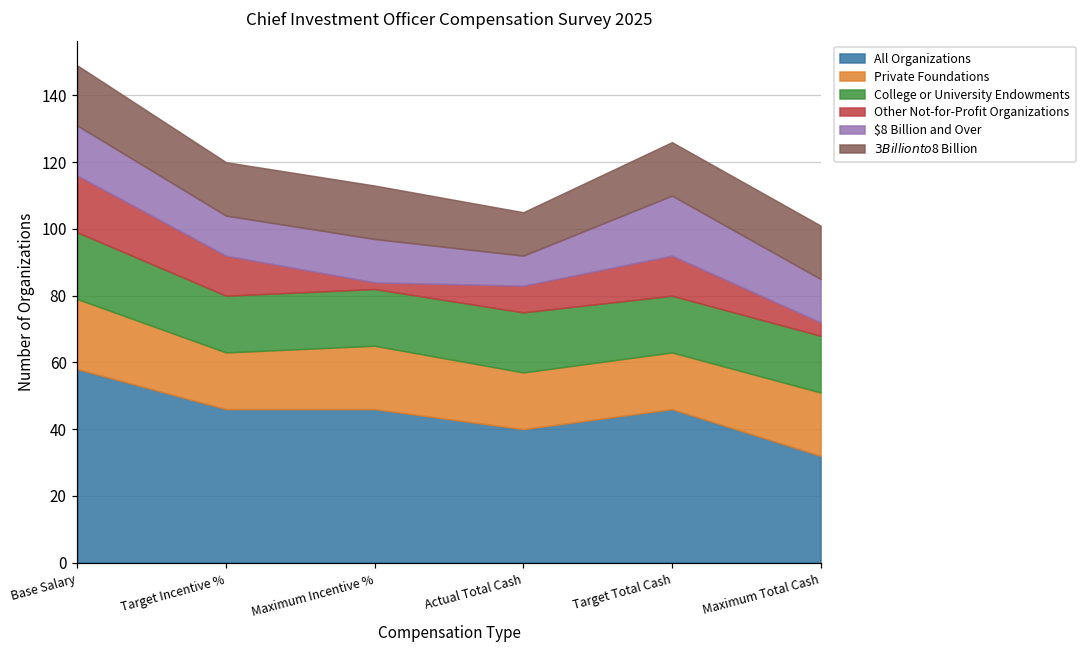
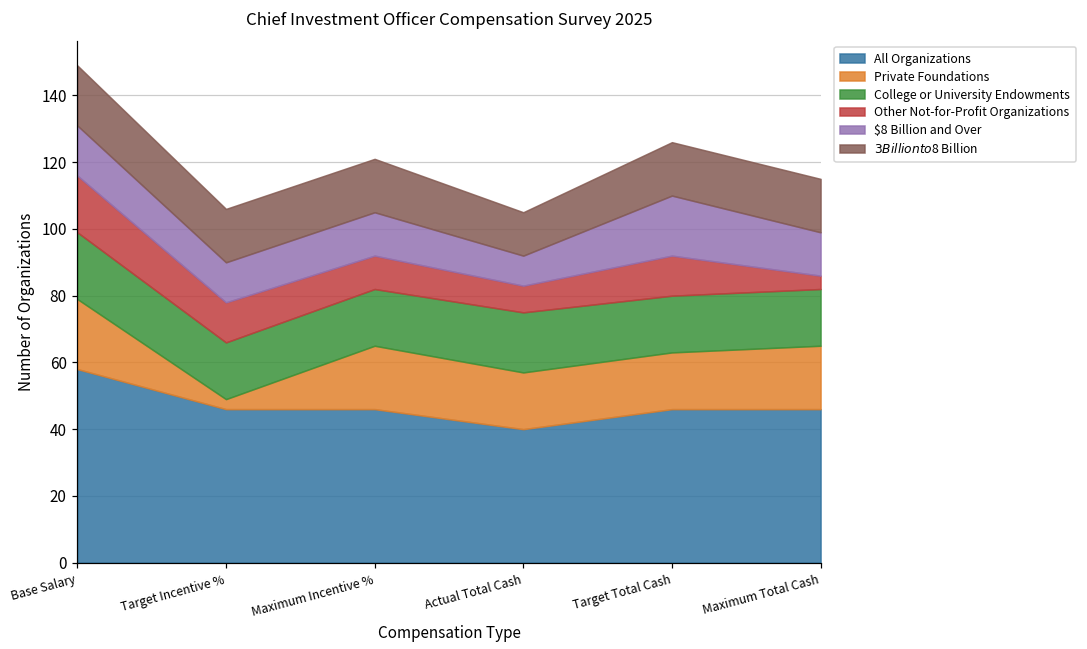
  {
    "All Organizations": {
      "Base Salary": 58,
      "Target Incentive %": 46,
      "Maximum Incentive %": 46,
      "Actual Total Cash": 40,
      "Target Total Cash": 46,
-     "Maximum Total Cash": 32
+     "Maximum Total Cash": 46
    },
    "Private Foundations": {
      "Base Salary": 21,
-     "Target Incentive %": 17,
+     "Target Incentive %": 3,
      "Maximum Incentive %": 19,
      "Actual Total Cash": 17,
      "Target Total Cash": 17,
      "Maximum Total Cash": 19
    },
    "College or University Endowments": {
      "Base Salary": 20,
      "Target Incentive %": 17,
      "Maximum Incentive %": 17,
      "Actual Total Cash": 18,
      "Target Total Cash": 17,
      "Maximum Total Cash": 17
    },
    "Other Not-for-Profit Organizations": {
      "Base Salary": 17,
      "Target Incentive %": 12,
-     "Maximum Incentive %": 2,
+     "Maximum Incentive %": 10,
      "Actual Total Cash": 8,
      "Target Total Cash": 12,
      "Maximum Total Cash": 4
    },
    "$8 Billion and Over": {
      "Base Salary": 15,
      "Target Incentive %": 12,
      "Maximum Incentive %": 13,
      "Actual Total Cash": 9,
      "Target Total Cash": 18,
      "Maximum Total Cash": 13
    }
  }
